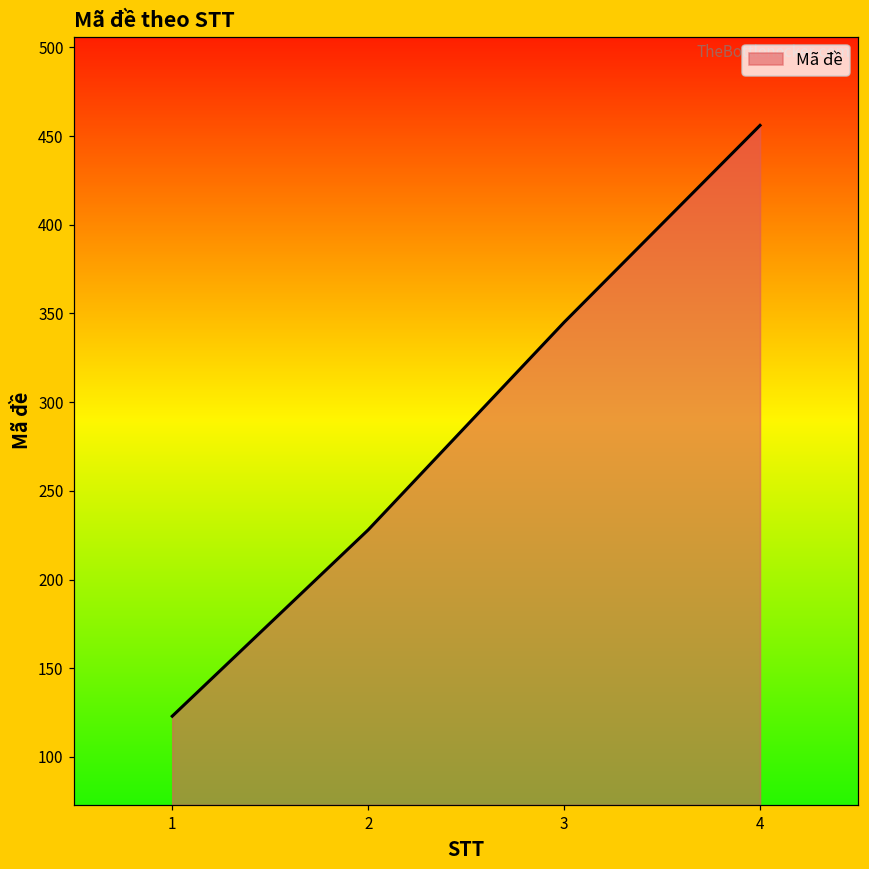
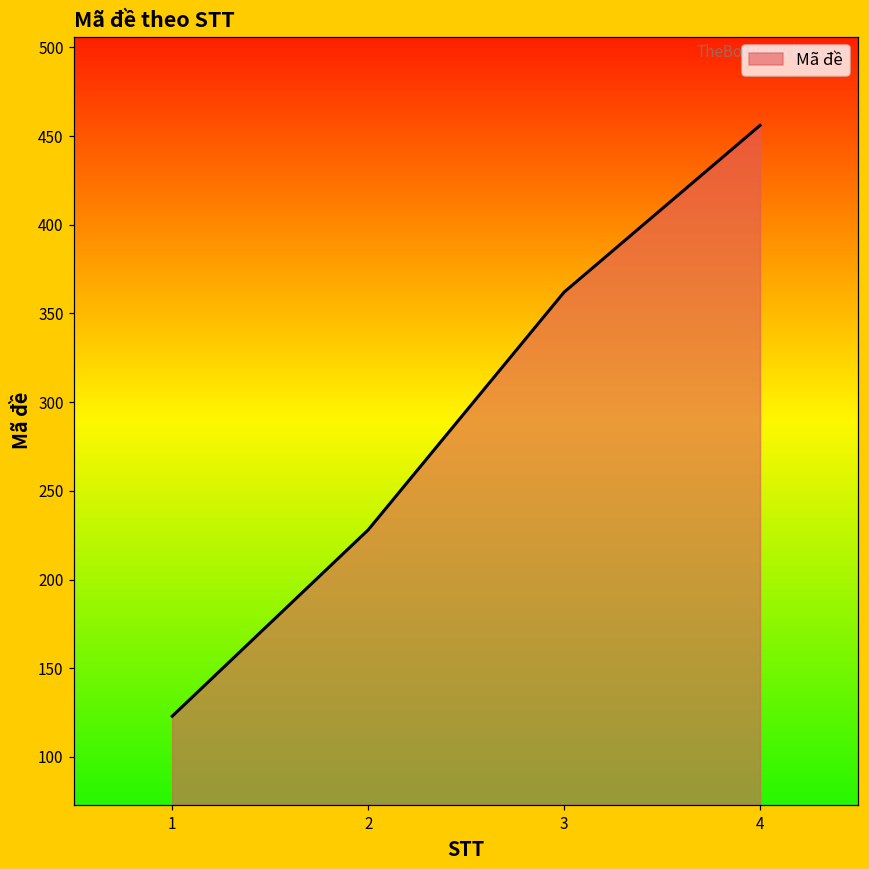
  {
    "1": 123,
    "2": 228,
-   "3": 345,
+   "3": 362,
    "4": 456
  }
